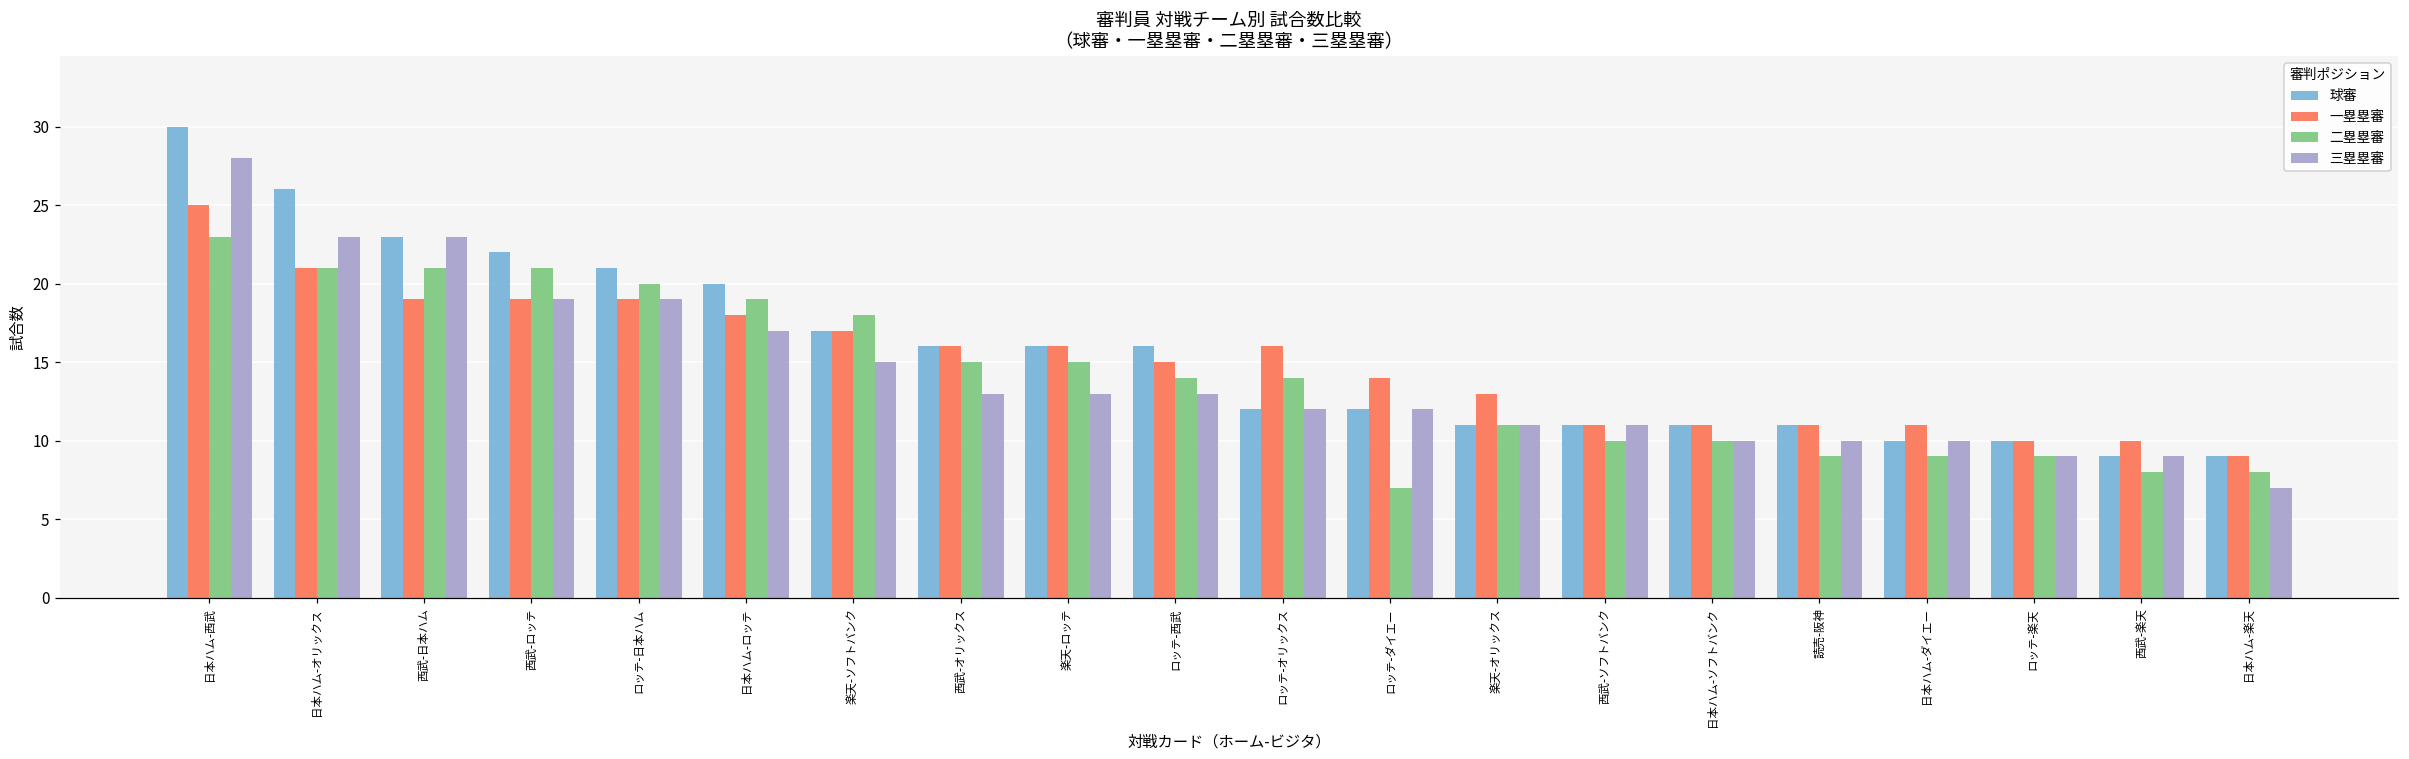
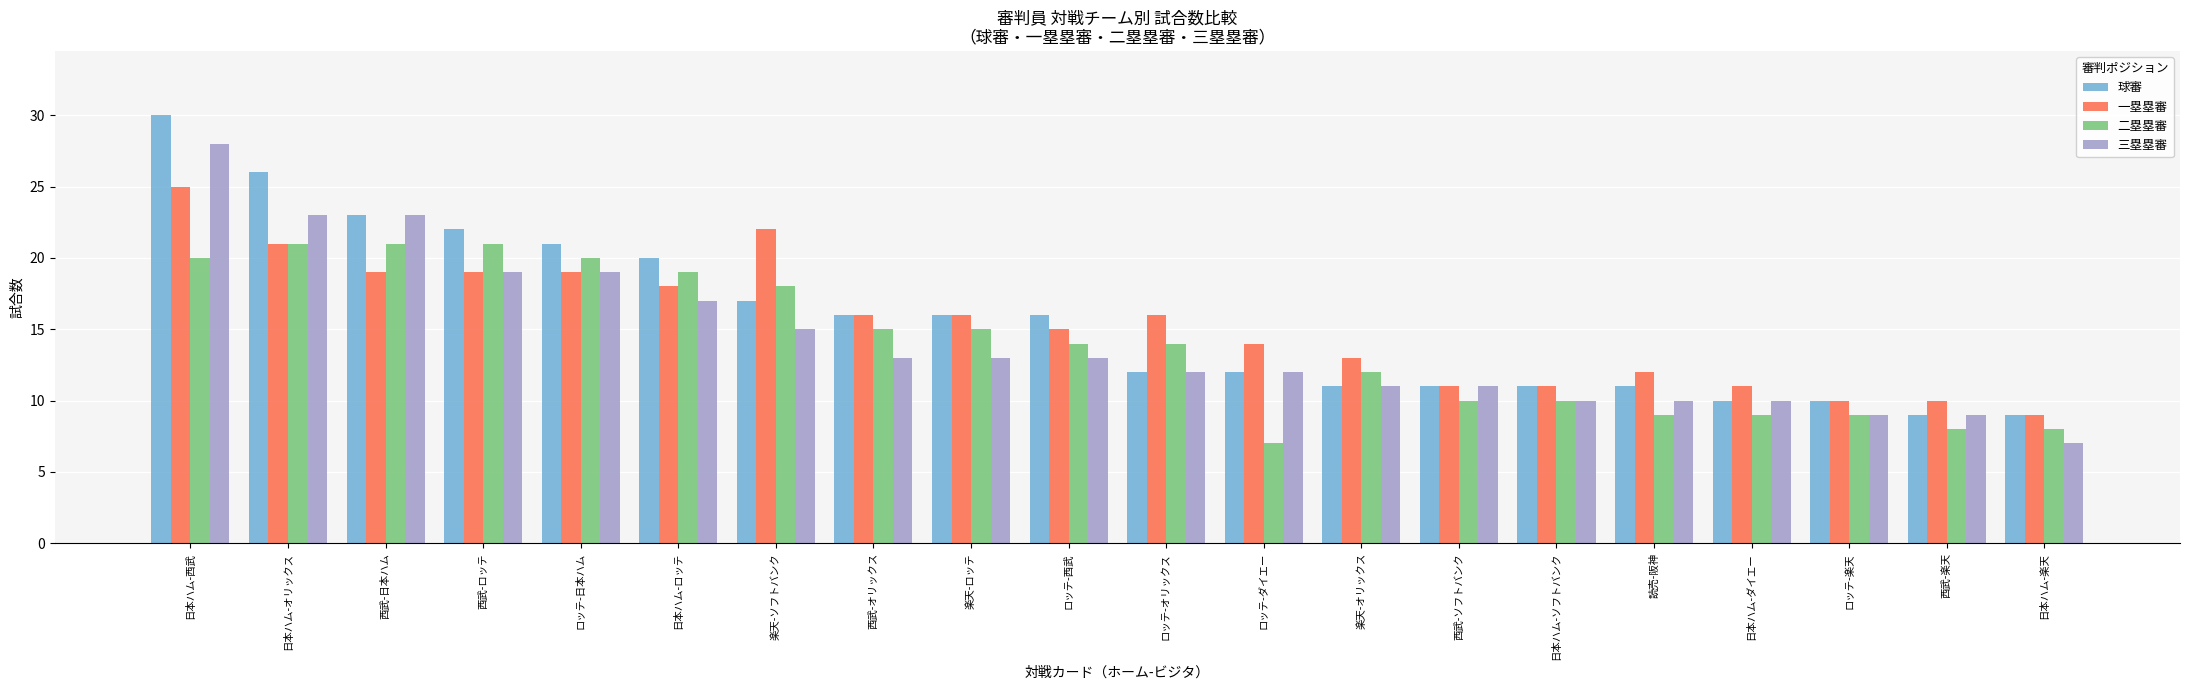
  {
    "一塁塁審": {
      "日本ハム-西武": 25,
      "日本ハム-オリックス": 21,
      "西武-日本ハム": 19,
      "西武-ロッテ": 19,
      "ロッテ-日本ハム": 19,
      "日本ハム-ロッテ": 18,
-     "楽天-ソフトバンク": 17,
+     "楽天-ソフトバンク": 22,
      "西武-オリックス": 16,
      "楽天-ロッテ": 16,
      "ロッテ-西武": 15,
      "ロッテ-オリックス": 16,
      "ロッテ-ダイエー": 14,
      "楽天-オリックス": 13,
      "西武-ソフトバンク": 11,
      "日本ハム-ソフトバンク": 11,
-     "読売-阪神": 11,
+     "読売-阪神": 12,
      "日本ハム-ダイエー": 11,
      "ロッテ-楽天": 10,
      "西武-楽天": 10,
      "日本ハム-楽天": 9
    },
    "二塁塁審": {
-     "日本ハム-西武": 23,
+     "日本ハム-西武": 20,
      "日本ハム-オリックス": 21,
      "西武-日本ハム": 21,
      "西武-ロッテ": 21,
      "ロッテ-日本ハム": 20,
      "日本ハム-ロッテ": 19,
      "楽天-ソフトバンク": 18,
      "西武-オリックス": 15,
      "楽天-ロッテ": 15,
      "ロッテ-西武": 14,
      "ロッテ-オリックス": 14,
      "ロッテ-ダイエー": 7,
-     "楽天-オリックス": 11,
+     "楽天-オリックス": 12,
      "西武-ソフトバンク": 10,
      "日本ハム-ソフトバンク": 10,
      "読売-阪神": 9,
      "日本ハム-ダイエー": 9,
      "ロッテ-楽天": 9,
      "西武-楽天": 8,
      "日本ハム-楽天": 8
    }
  }
